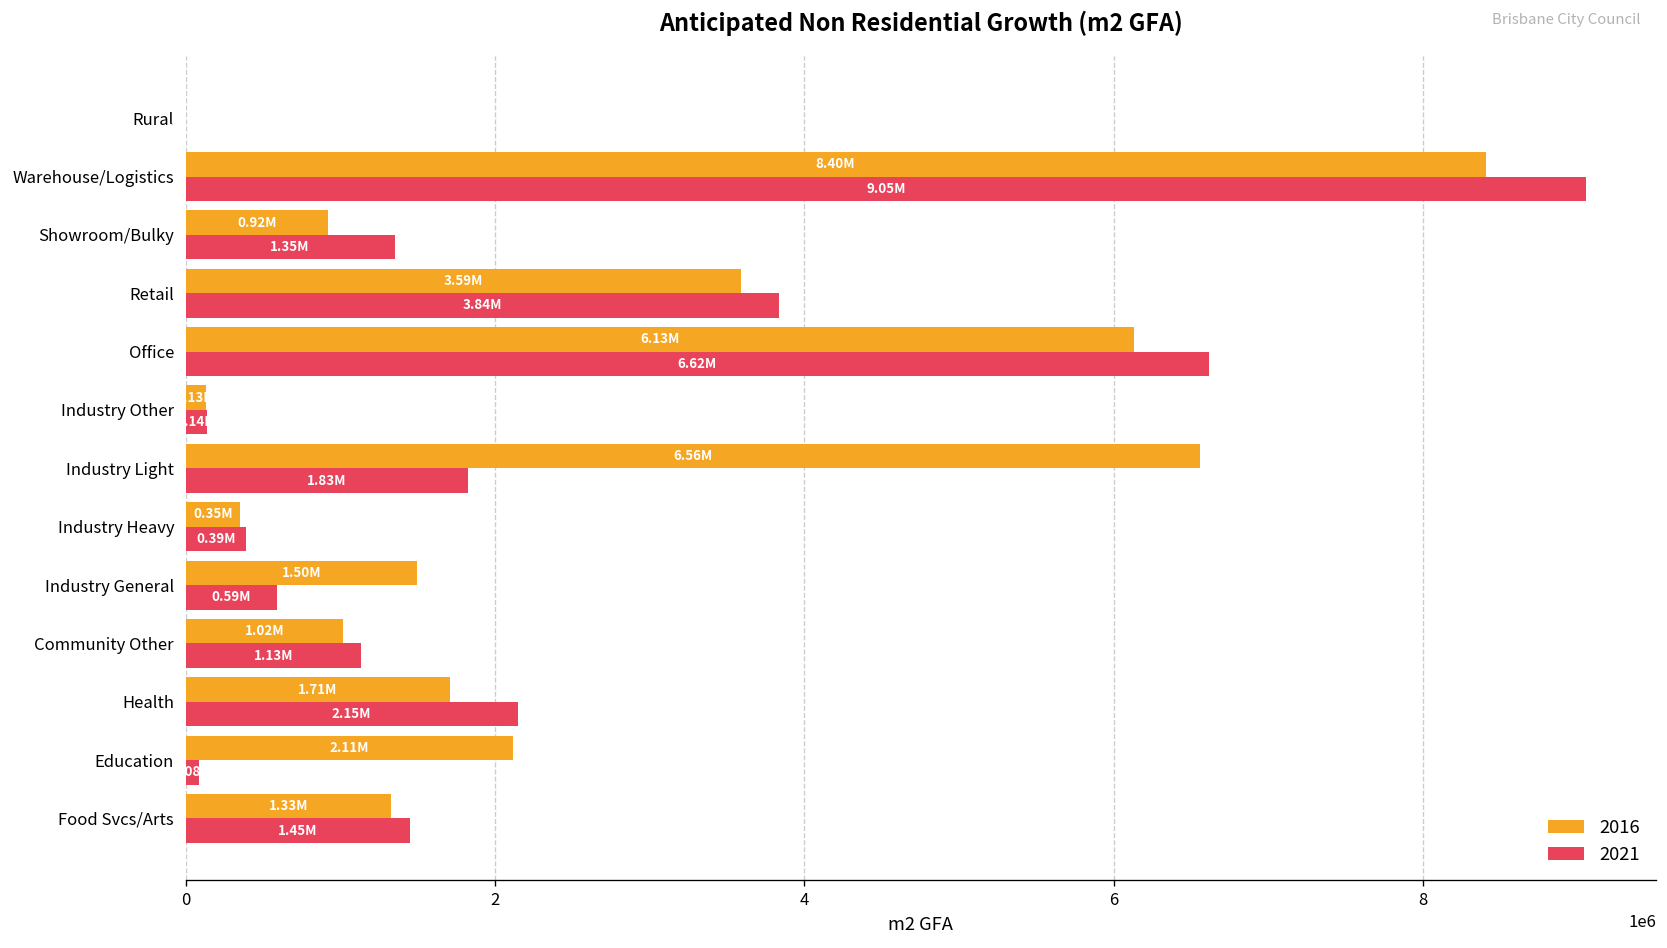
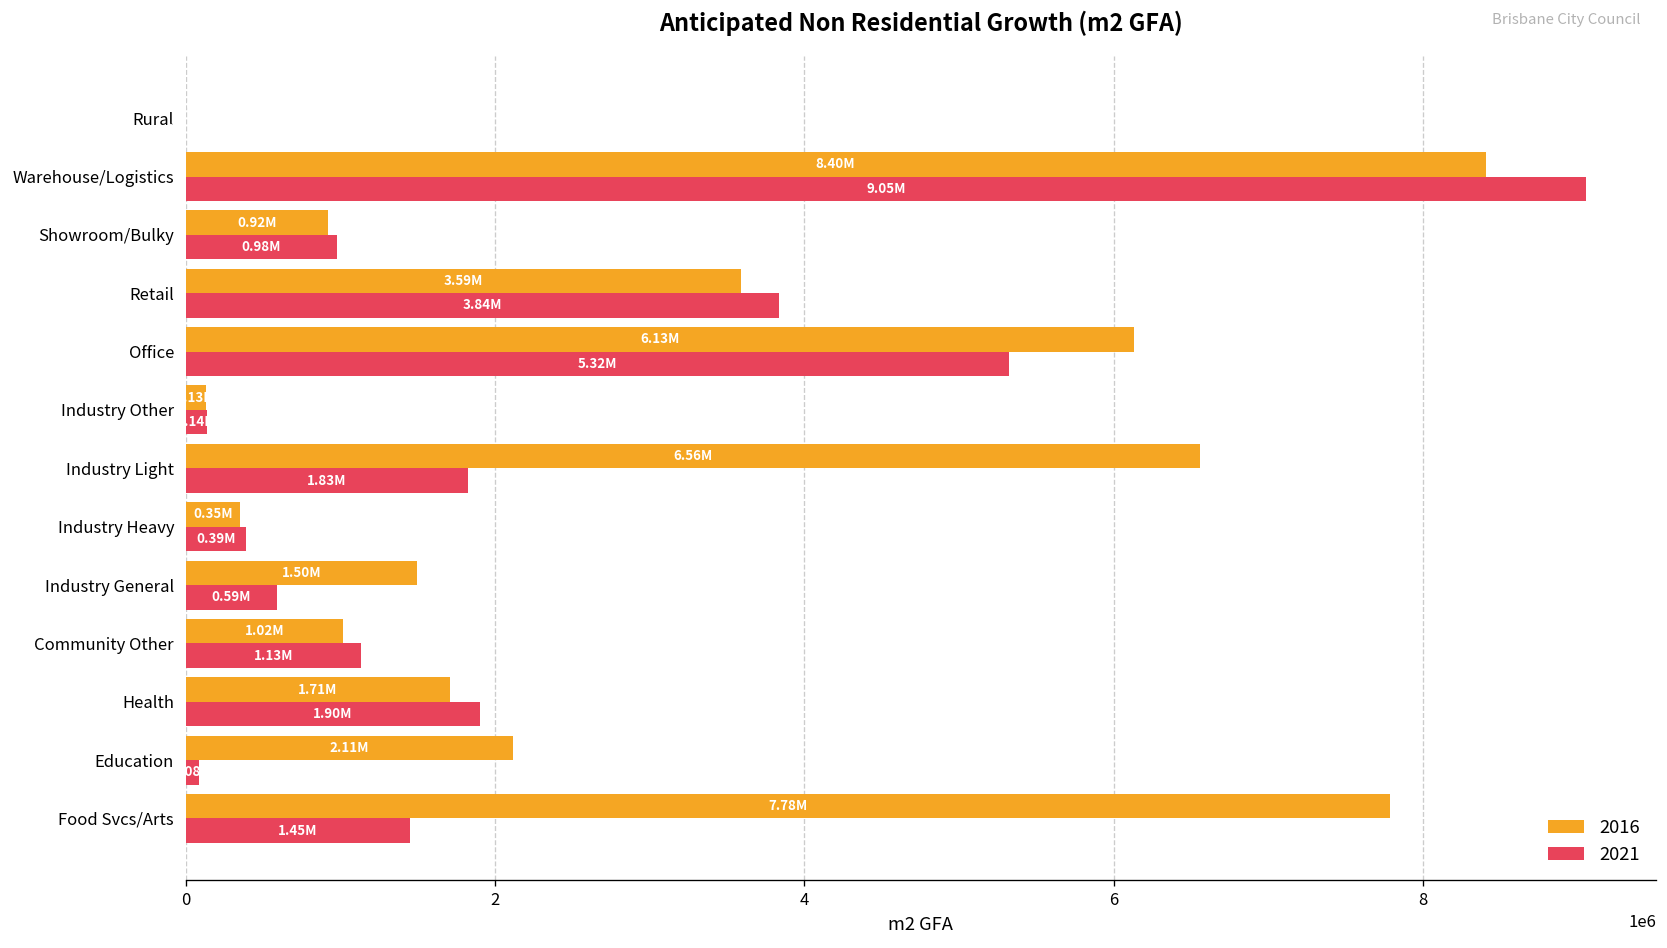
  {
    "2016": {
      "Warehouse/Logistics": "8.40M",
      "Showroom/Bulky": "0.92M",
      "Retail": "3.59M",
      "Office": "6.13M",
      "Industry Light": "6.56M",
      "Industry Heavy": "0.35M",
      "Industry General": "1.50M",
      "Community Other": "1.02M",
      "Health": "1.71M",
      "Education": "2.11M",
-     "Food Svcs/Arts": "1.33M"
+     "Food Svcs/Arts": "7.78M"
    },
    "2021": {
      "Warehouse/Logistics": "9.05M",
-     "Showroom/Bulky": "1.35M",
+     "Showroom/Bulky": "0.98M",
      "Retail": "3.84M",
-     "Office": "6.62M",
+     "Office": "5.32M",
      "Industry Light": "1.83M",
      "Industry Heavy": "0.39M",
      "Industry General": "0.59M",
      "Community Other": "1.13M",
-     "Health": "2.15M",
+     "Health": "1.90M",
      "Food Svcs/Arts": "1.45M"
    }
  }
